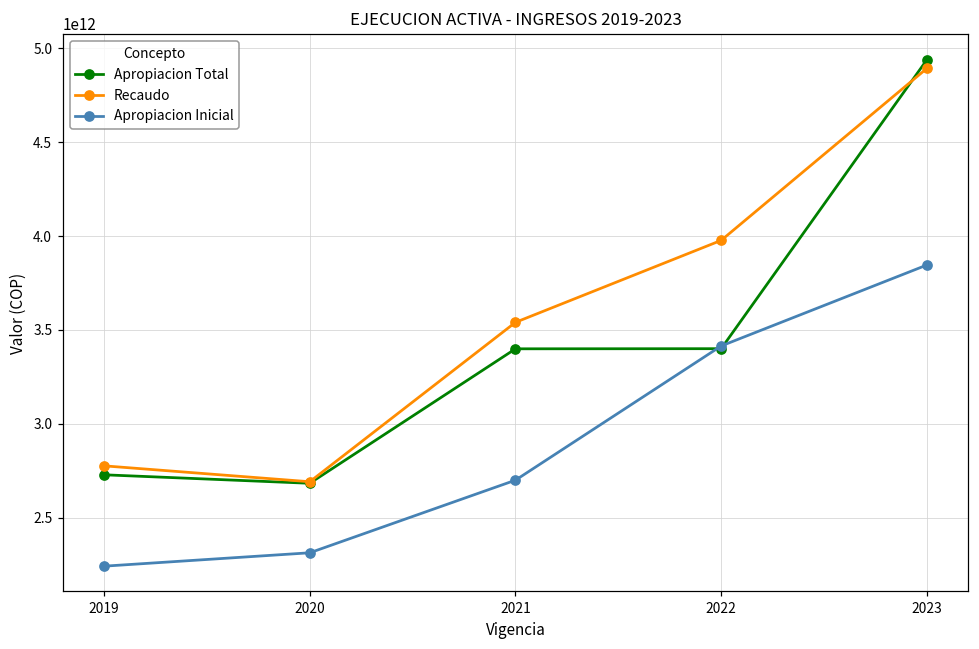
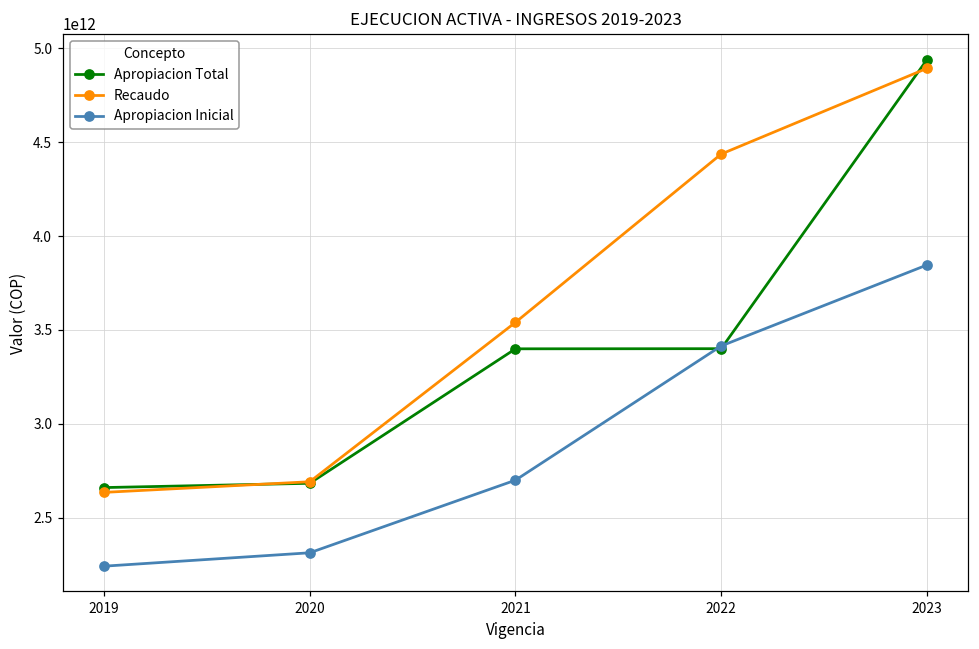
  {
    "Apropiacion Total": {
-     "2019": 2730000000000,
+     "2019": 2660000000000,
      "2021": 3400000000000,
      "2023": 4940000000000
    },
    "Recaudo": {
-     "2019": 2780000000000,
+     "2019": 2640000000000,
      "2021": 3540000000000,
-     "2022": 3980000000000,
+     "2022": 4440000000000,
      "2023": 4890000000000
    },
    "Apropiacion Inicial": {
      "2019": 2240000000000,
      "2020": 2310000000000,
      "2021": 2700000000000,
      "2023": 3850000000000
    }
  }
